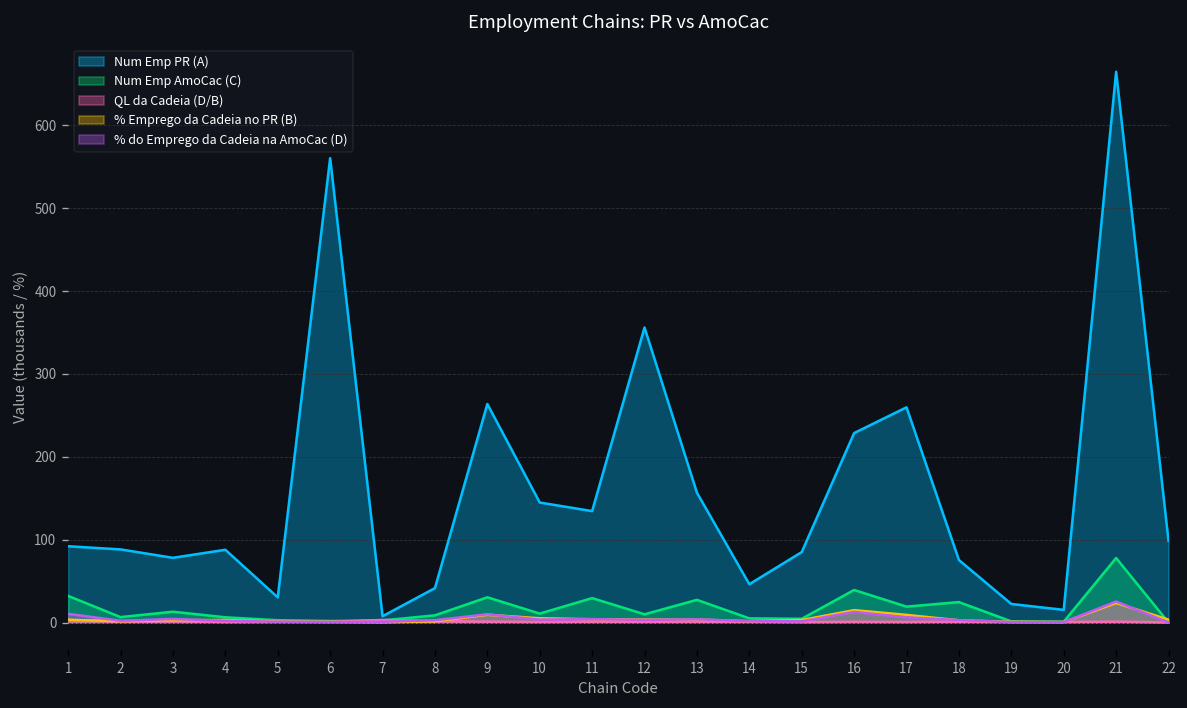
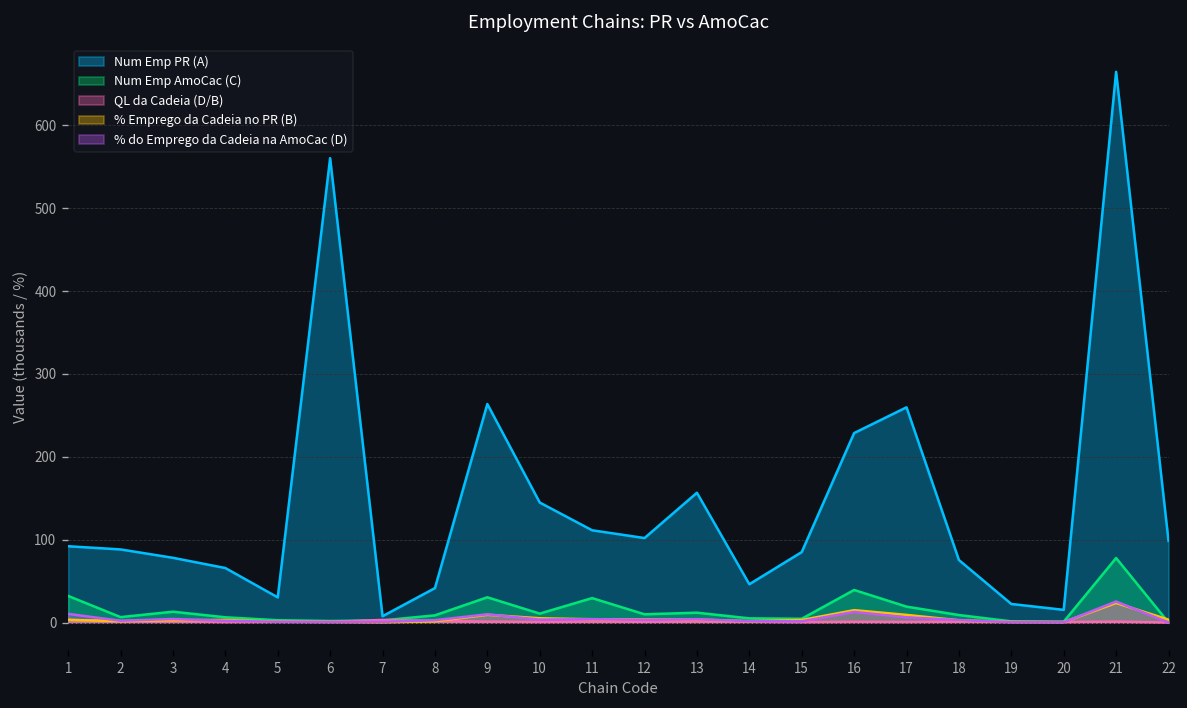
  {
    "Num Emp PR (A)": {
      "1": 90,
      "2": 90,
      "3": 80,
-     "4": 90,
+     "4": 70,
      "5": 30,
      "6": 560,
      "7": 10,
      "8": 40,
      "9": 260,
      "10": 140,
-     "11": 130,
-     "12": 360,
+     "11": 110,
+     "12": 100,
      "13": 160,
      "14": 50,
      "15": 90,
      "16": 230,
      "17": 260,
      "18": 80,
      "19": 20,
      "20": 20,
      "21": 660,
      "22": 100
    },
    "Num Emp AmoCac (C)": {
      "1": 30,
      "2": 10,
      "3": 10,
      "8": 10,
      "9": 30,
      "10": 10,
      "11": 30,
      "12": 10,
-     "13": 30,
+     "13": 10,
      "16": 40,
      "17": 20,
-     "18": 20,
+     "18": 10,
      "21": 80
    }
  }
